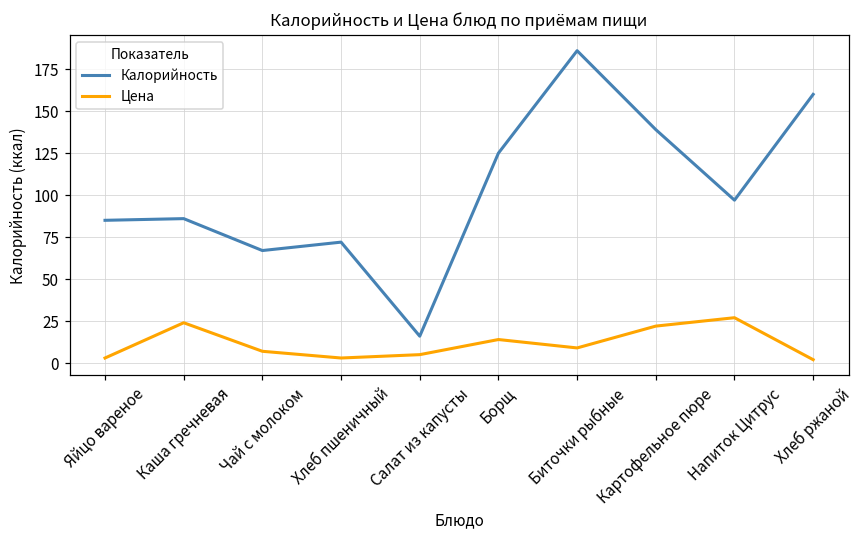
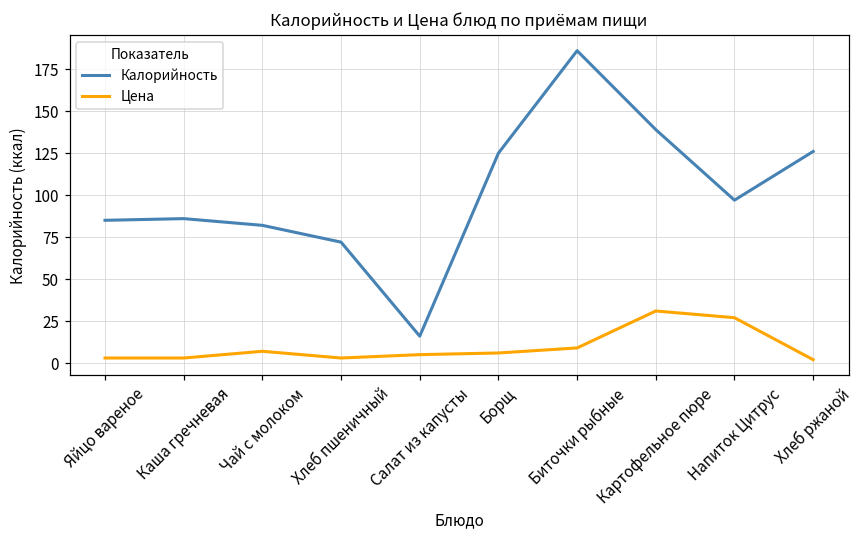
  {
    "Калорийность": {
      "Яйцо вареное": 85,
      "Каша гречневая": 86,
-     "Чай с молоком": 67,
+     "Чай с молоком": 82,
      "Хлеб пшеничный": 72,
      "Салат из капусты": 16,
      "Борщ": 125,
      "Биточки рыбные": 186,
      "Картофельное пюре": 139,
      "Напиток Цитрус": 97,
-     "Хлеб ржаной": 160
+     "Хлеб ржаной": 126
    },
    "Цена": {
      "Яйцо вареное": 3,
-     "Каша гречневая": 24,
+     "Каша гречневая": 3,
      "Чай с молоком": 7,
      "Хлеб пшеничный": 3,
      "Салат из капусты": 5,
-     "Борщ": 14,
+     "Борщ": 6,
      "Биточки рыбные": 9,
-     "Картофельное пюре": 22,
+     "Картофельное пюре": 31,
      "Напиток Цитрус": 27,
      "Хлеб ржаной": 2
    }
  }
